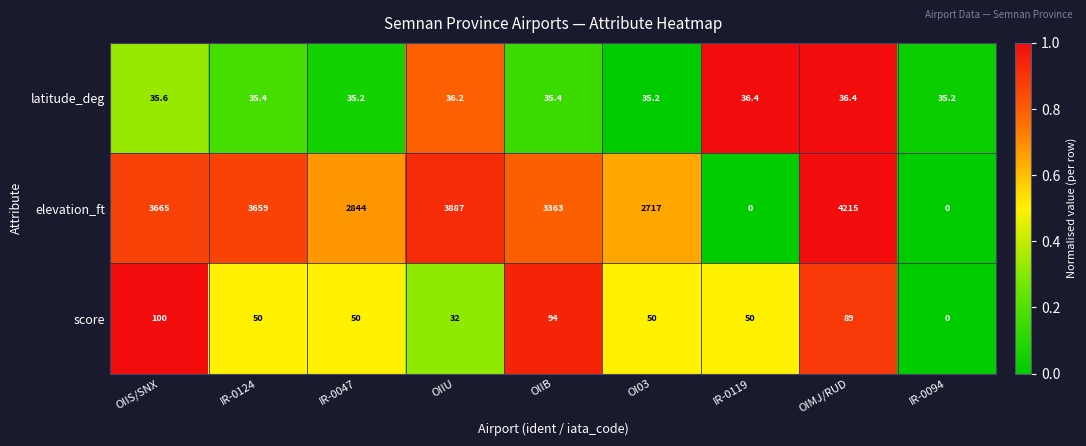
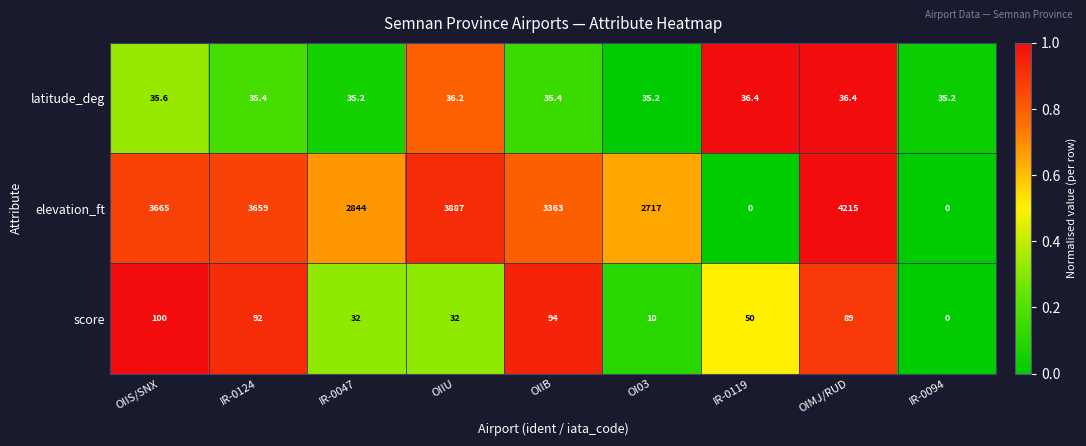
  {
    "latitude_deg": {
      "OIIS/SNX": 35.6,
      "IR-0124": 35.4,
      "IR-0047": 35.2,
      "OIIU": 36.2,
      "OIIB": 35.4,
      "OI03": 35.2,
      "IR-0119": 36.4,
      "OIMJ/RUD": 36.4,
      "IR-0094": 35.2
    },
    "elevation_ft": {
      "OIIS/SNX": 3665,
      "IR-0124": 3659,
      "IR-0047": 2844,
      "OIIU": 3887,
      "OIIB": 3363,
      "OI03": 2717,
      "IR-0119": 0,
      "OIMJ/RUD": 4215,
      "IR-0094": 0
    },
    "score": {
      "OIIS/SNX": 100,
-     "IR-0124": 50,
-     "IR-0047": 50,
+     "IR-0124": 92,
+     "IR-0047": 32,
      "OIIU": 32,
      "OIIB": 94,
-     "OI03": 50,
+     "OI03": 10,
      "IR-0119": 50,
      "OIMJ/RUD": 89,
      "IR-0094": 0
    }
  }
